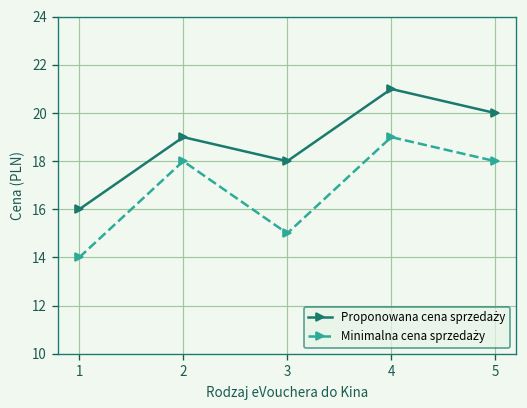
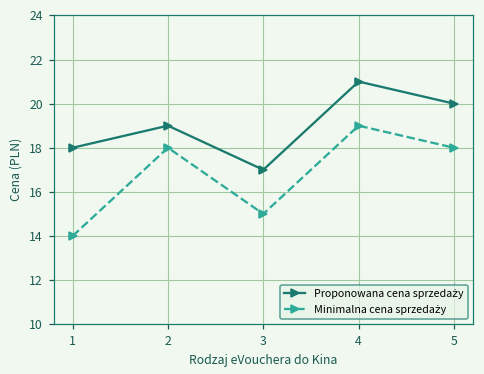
  {
    "Proponowana cena sprzedaży": {
-     "1": 16,
+     "1": 18,
      "2": 19,
-     "3": 18,
+     "3": 17,
      "4": 21,
      "5": 20
    },
    "Minimalna cena sprzedaży": {
      "1": 14,
      "2": 18,
      "3": 15,
      "4": 19,
      "5": 18
    }
  }
